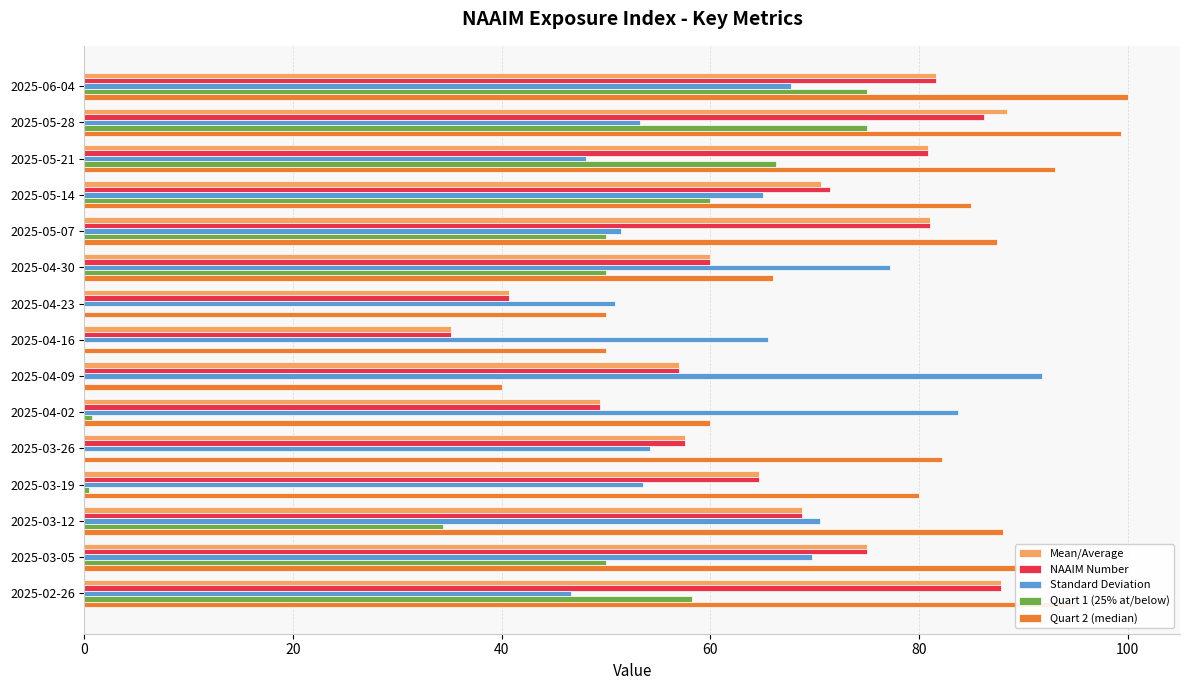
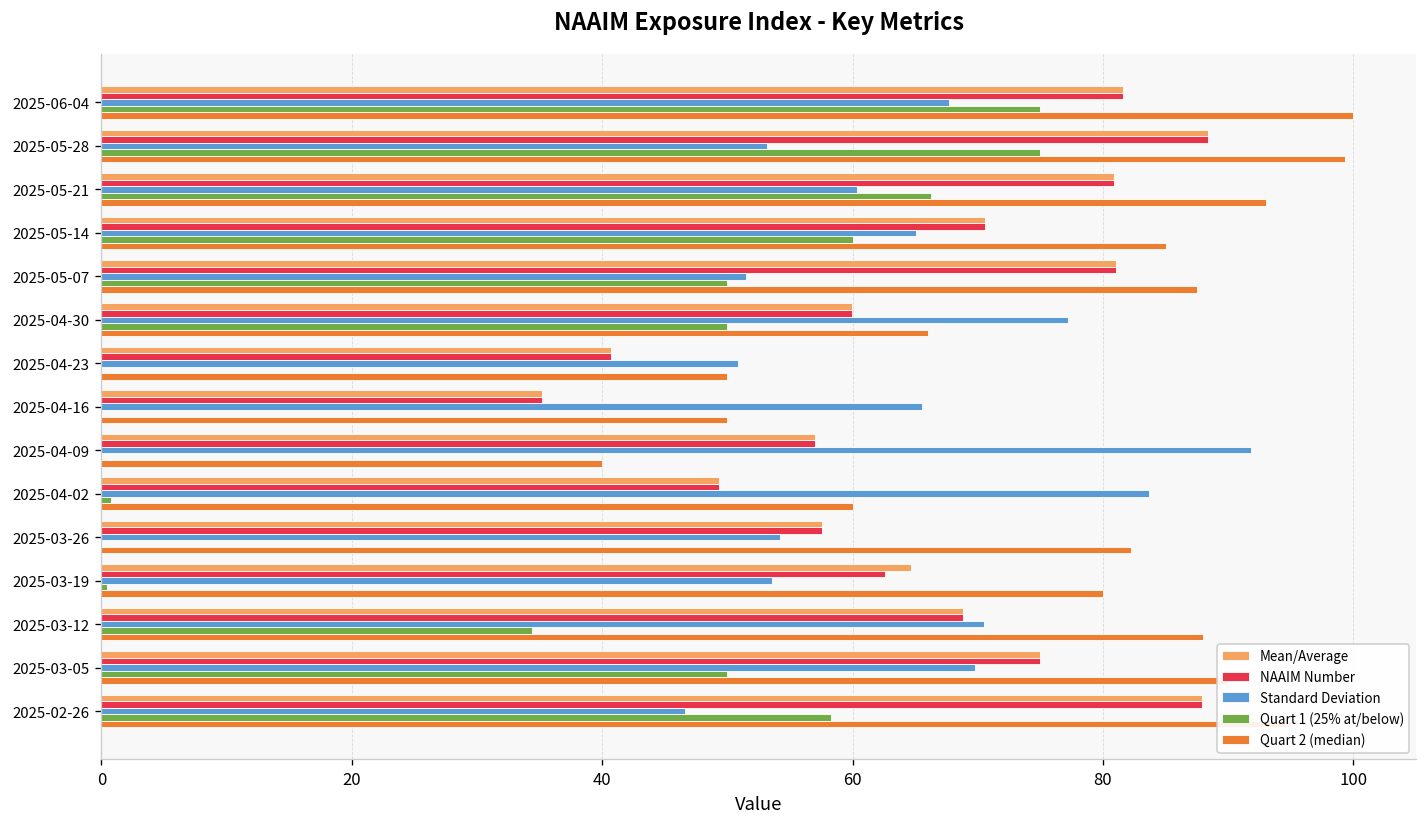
  {
    "Mean/Average": {
      "2025-06-04": 81.6,
      "2025-05-28": 88.4,
      "2025-05-21": 80.9,
      "2025-05-14": 70.6,
      "2025-05-07": 81.1,
      "2025-04-30": 59.9,
      "2025-04-23": 40.7,
      "2025-04-16": 35.2,
      "2025-04-09": 57.0,
      "2025-04-02": 49.4,
      "2025-03-26": 57.6,
      "2025-03-19": 64.6,
      "2025-03-12": 68.8,
      "2025-03-05": 75.0,
      "2025-02-26": 87.9
    },
    "NAAIM Number": {
      "2025-06-04": 81.6,
-     "2025-05-28": 86.2,
+     "2025-05-28": 88.4,
      "2025-05-21": 80.9,
-     "2025-05-14": 71.5,
+     "2025-05-14": 70.6,
      "2025-05-07": 81.1,
      "2025-04-30": 59.9,
      "2025-04-23": 40.7,
      "2025-04-16": 35.2,
      "2025-04-09": 57.0,
      "2025-04-02": 49.4,
      "2025-03-26": 57.6,
-     "2025-03-19": 64.6,
+     "2025-03-19": 62.6,
      "2025-03-12": 68.8,
      "2025-03-05": 75.0,
      "2025-02-26": 87.9
    },
    "Standard Deviation": {
      "2025-06-04": 67.7,
      "2025-05-28": 53.2,
-     "2025-05-21": 48.1,
+     "2025-05-21": 60.4,
      "2025-05-14": 65.0,
      "2025-05-07": 51.5,
      "2025-04-30": 77.2,
      "2025-04-23": 50.9,
      "2025-04-16": 65.5,
      "2025-04-09": 91.8,
      "2025-04-02": 83.7,
      "2025-03-26": 54.2,
      "2025-03-19": 53.6,
      "2025-03-12": 70.5,
      "2025-03-05": 69.7,
      "2025-02-26": 46.7
    },
    "Quart 1 (25% at/below)": {
      "2025-06-04": 75.0,
      "2025-05-28": 75.0,
      "2025-05-21": 66.3,
      "2025-05-14": 60.0,
      "2025-05-07": 50.0,
      "2025-04-30": 50.0,
      "2025-04-23": 0.0,
      "2025-04-16": 0.0,
      "2025-04-09": 0.0,
      "2025-04-02": 0.8,
      "2025-03-26": 0.0,
      "2025-03-19": 0.5,
      "2025-03-12": 34.4,
      "2025-03-05": 50.0,
      "2025-02-26": 58.3
    },
    "Quart 2 (median)": {
      "2025-06-04": 100.0,
      "2025-05-28": 99.3,
      "2025-05-21": 93.0,
      "2025-05-14": 85.0,
      "2025-05-07": 87.5,
      "2025-04-30": 66.0,
      "2025-04-23": 50.0,
      "2025-04-16": 50.0,
      "2025-04-09": 40.0,
      "2025-04-02": 60.0,
      "2025-03-26": 82.2,
      "2025-03-19": 80.0,
      "2025-03-12": 88.0
    }
  }
